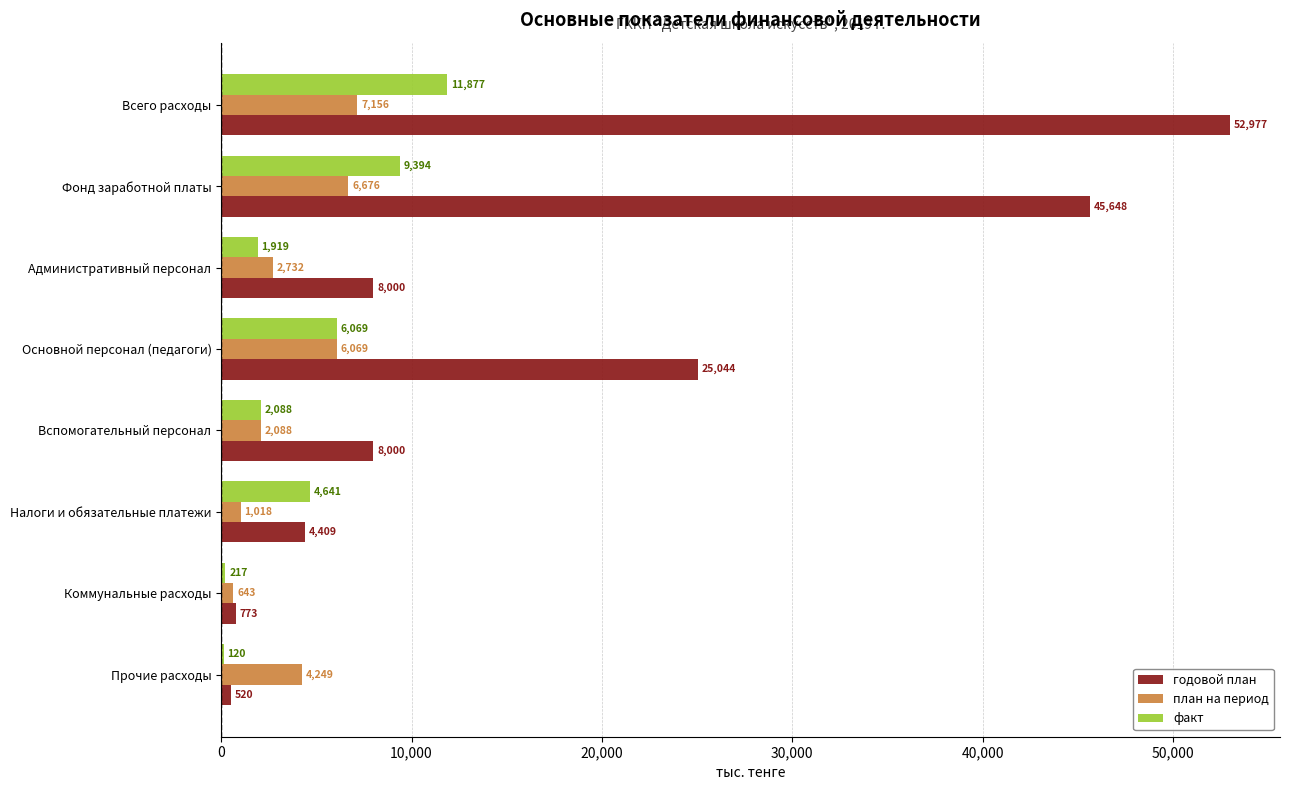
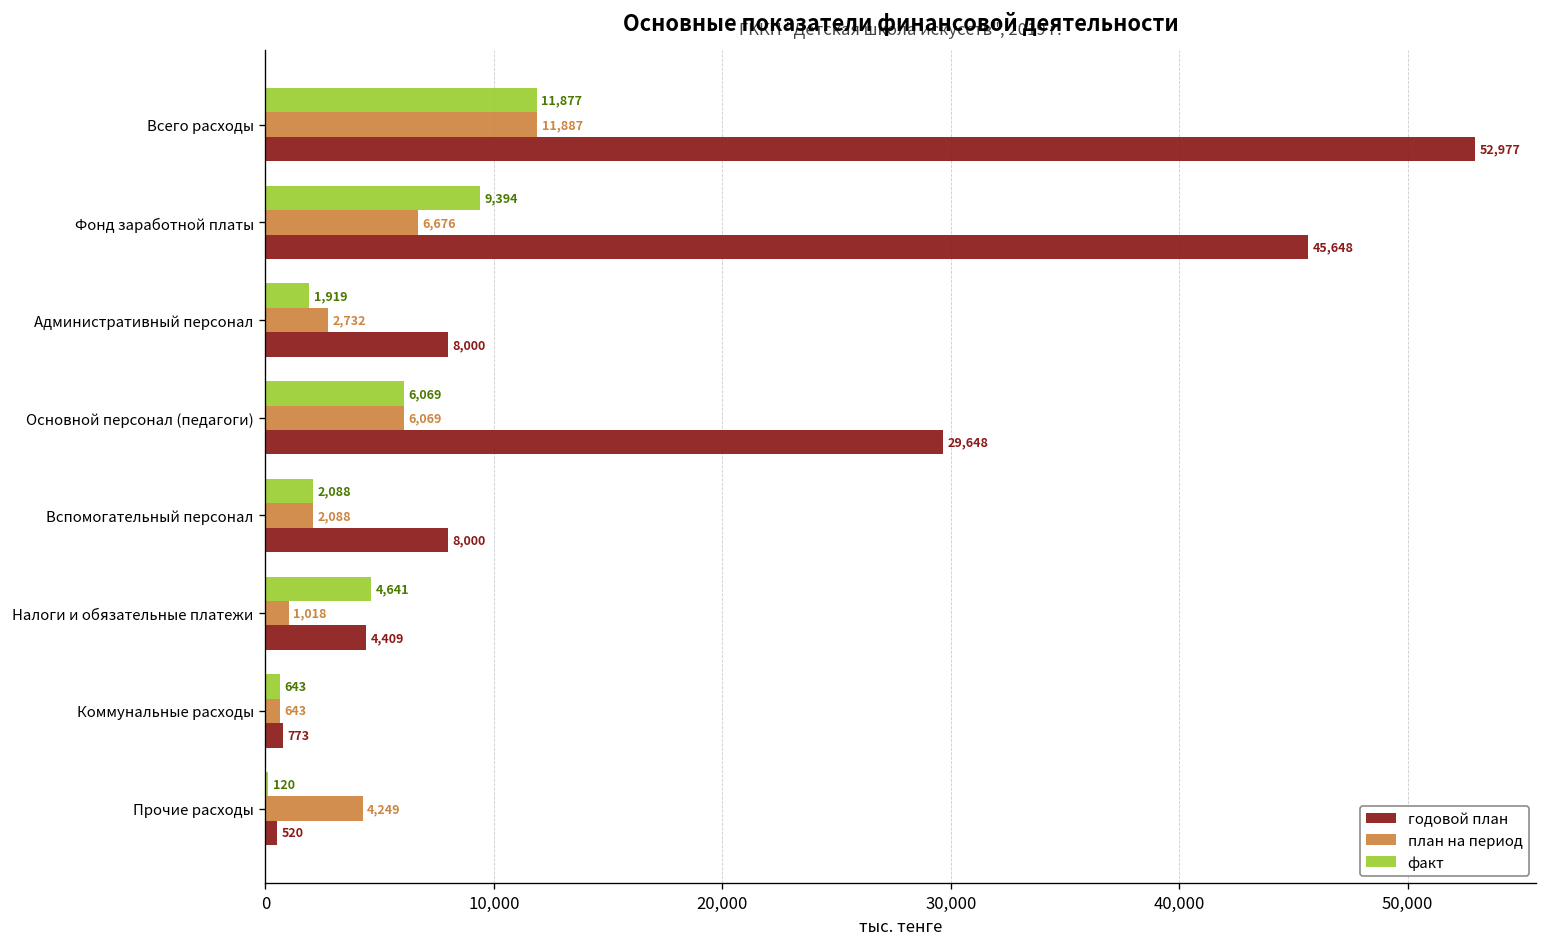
  {
    "годовой план": {
      "Всего расходы": "52,977",
      "Фонд заработной платы": "45,648",
      "Административный персонал": "8,000",
-     "Основной персонал (педагоги)": "25,044",
+     "Основной персонал (педагоги)": "29,648",
      "Вспомогательный персонал": "8,000",
      "Налоги и обязательные платежи": "4,409",
      "Коммунальные расходы": "773",
      "Прочие расходы": "520"
    },
    "план на период": {
-     "Всего расходы": "7,156",
+     "Всего расходы": "11,887",
      "Фонд заработной платы": "6,676",
      "Административный персонал": "2,732",
      "Основной персонал (педагоги)": "6,069",
      "Вспомогательный персонал": "2,088",
      "Налоги и обязательные платежи": "1,018",
      "Коммунальные расходы": "643",
      "Прочие расходы": "4,249"
    },
    "факт": {
      "Всего расходы": "11,877",
      "Фонд заработной платы": "9,394",
      "Административный персонал": "1,919",
      "Основной персонал (педагоги)": "6,069",
      "Вспомогательный персонал": "2,088",
      "Налоги и обязательные платежи": "4,641",
-     "Коммунальные расходы": "217",
+     "Коммунальные расходы": "643",
      "Прочие расходы": "120"
    }
  }
